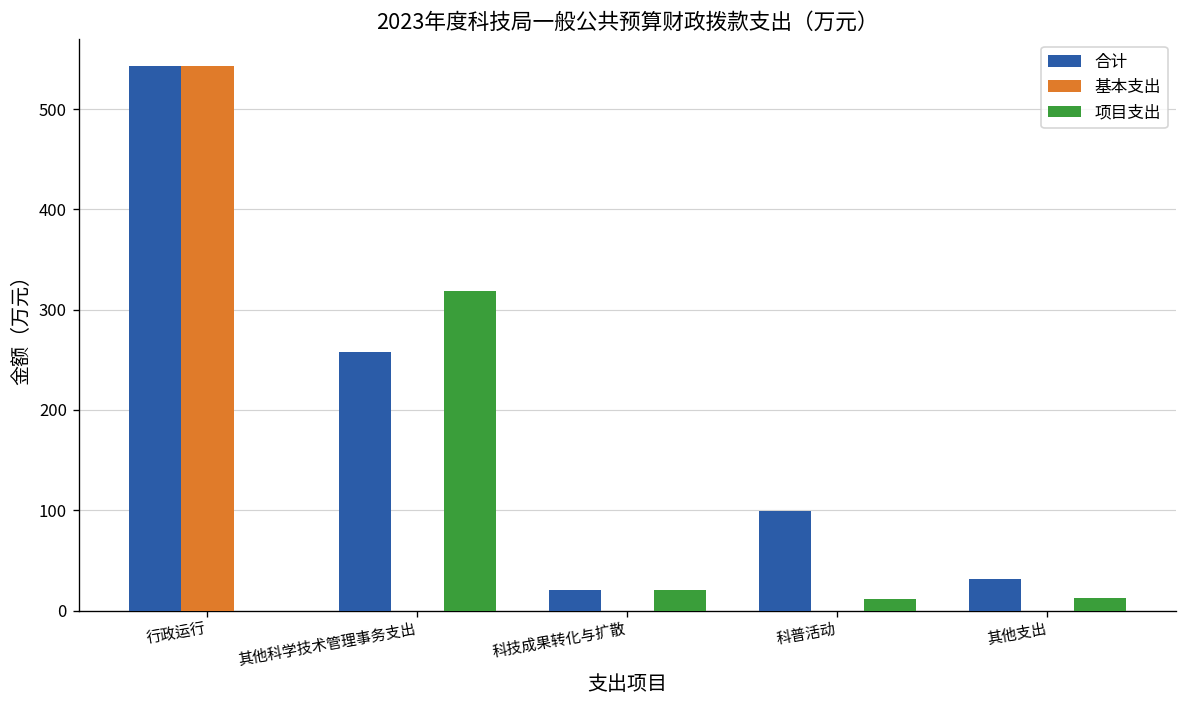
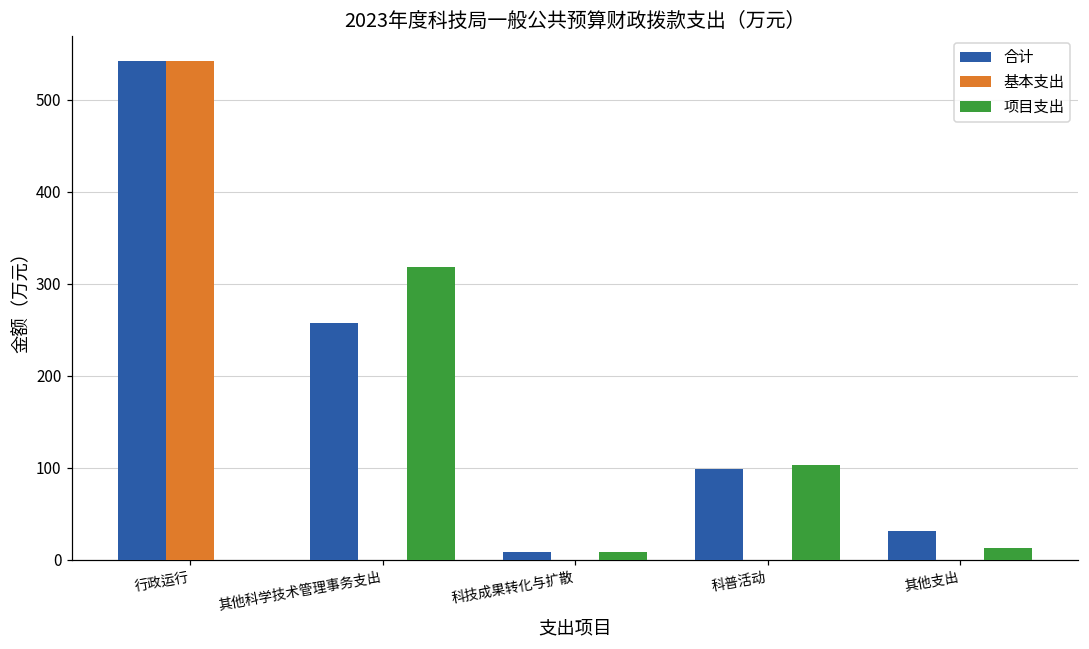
  {
    "合计": {
      "行政运行": 540,
      "其他科学技术管理事务支出": 260,
-     "科技成果转化与扩散": 20,
+     "科技成果转化与扩散": 10,
      "科普活动": 100,
      "其他支出": 30
    },
    "基本支出": {
      "行政运行": 540,
      "其他科学技术管理事务支出": 0,
      "科技成果转化与扩散": 0,
      "科普活动": 0,
      "其他支出": 0
    },
    "项目支出": {
      "行政运行": 0,
      "其他科学技术管理事务支出": 320,
-     "科技成果转化与扩散": 20,
-     "科普活动": 10,
+     "科技成果转化与扩散": 10,
+     "科普活动": 100,
      "其他支出": 10
    }
  }
